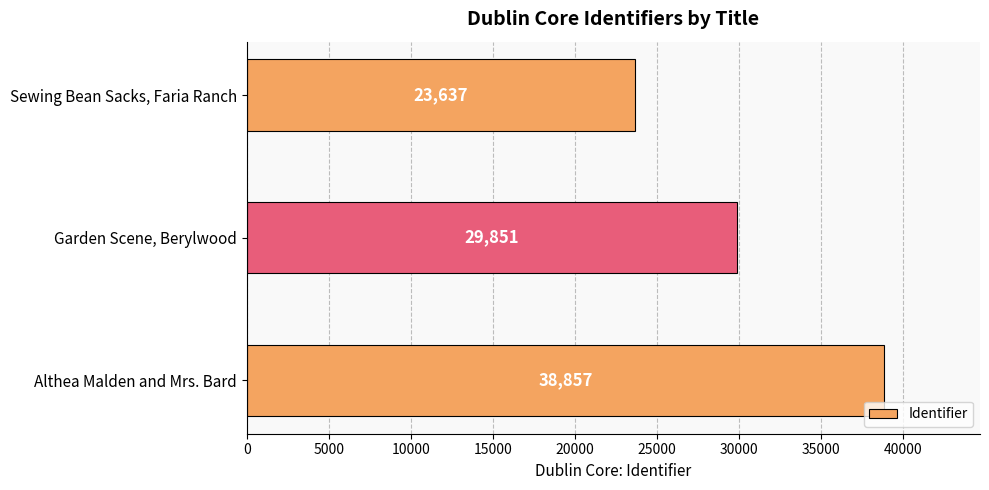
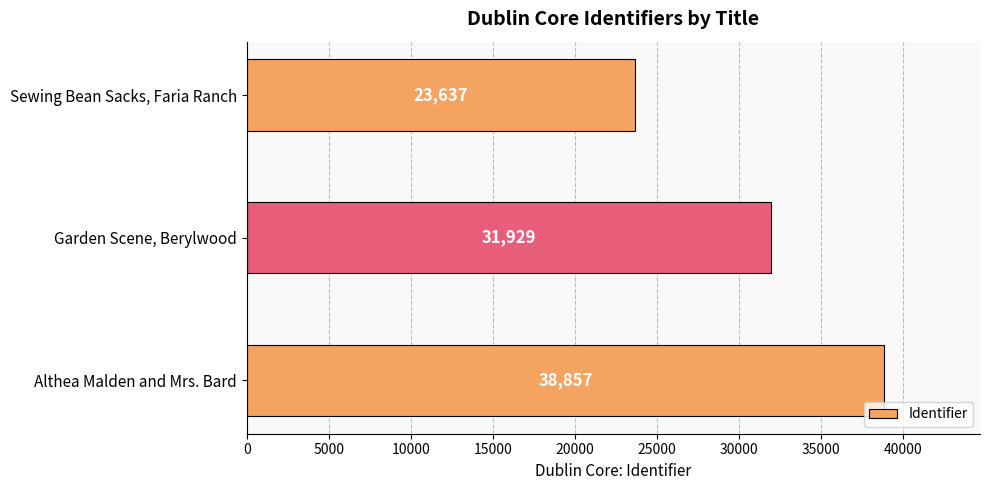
  {
    "Sewing Bean Sacks, Faria Ranch": "23,637",
-   "Garden Scene, Berylwood": "29,851",
+   "Garden Scene, Berylwood": "31,929",
    "Althea Malden and Mrs. Bard": "38,857"
  }
